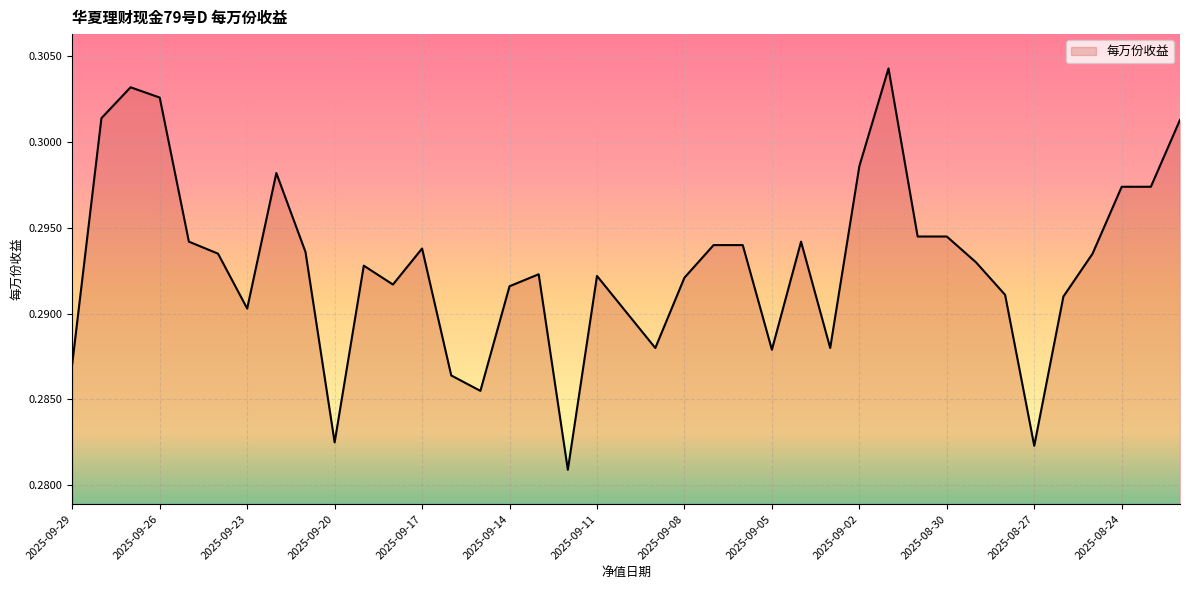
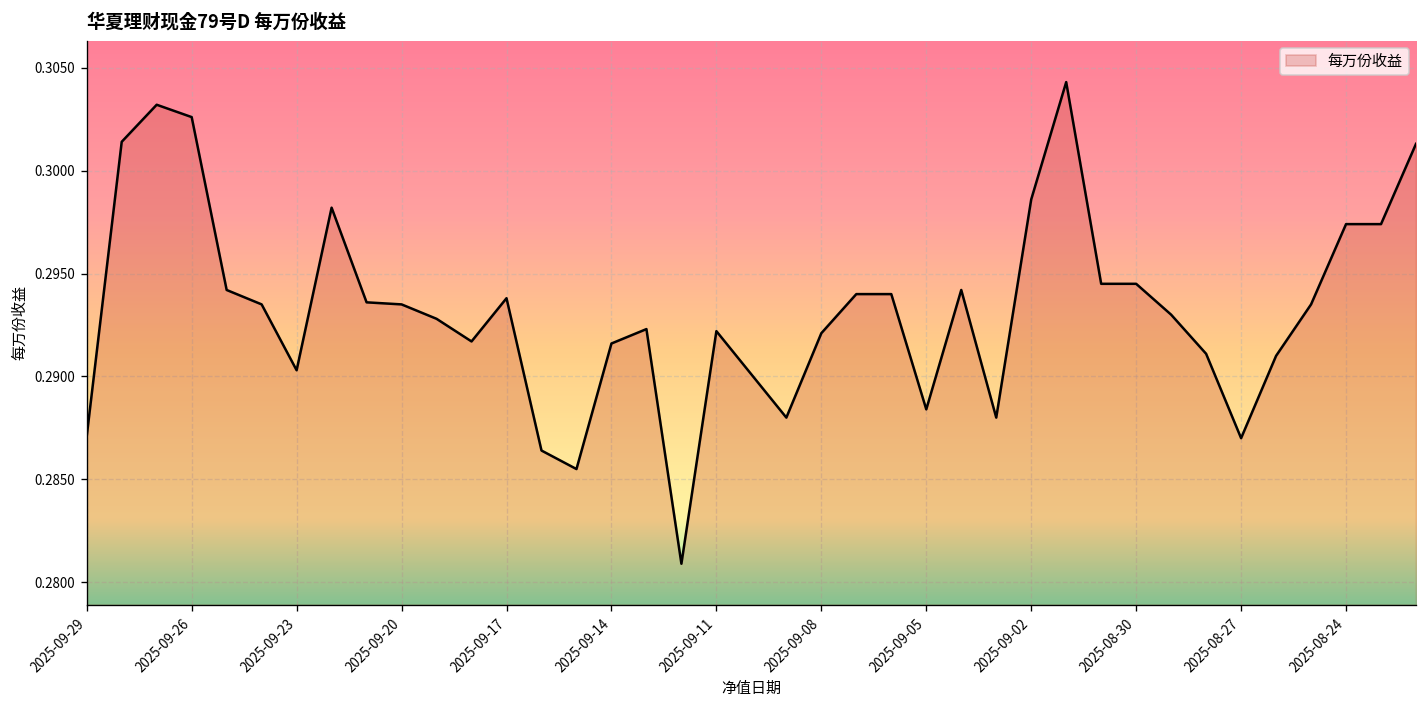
  {
    "2025-09-29": 0.2871,
    "2025-09-26": 0.3026,
    "2025-09-23": 0.2903,
-   "2025-09-20": 0.2825,
+   "2025-09-20": 0.2935,
    "2025-09-17": 0.2938,
    "2025-09-14": 0.2916,
    "2025-09-11": 0.2922,
    "2025-09-08": 0.2921,
-   "2025-09-05": 0.2879,
+   "2025-09-05": 0.2884,
    "2025-09-02": 0.2986,
    "2025-08-30": 0.2945,
-   "2025-08-27": 0.2823,
+   "2025-08-27": 0.2870,
    "2025-08-24": 0.2974
  }
